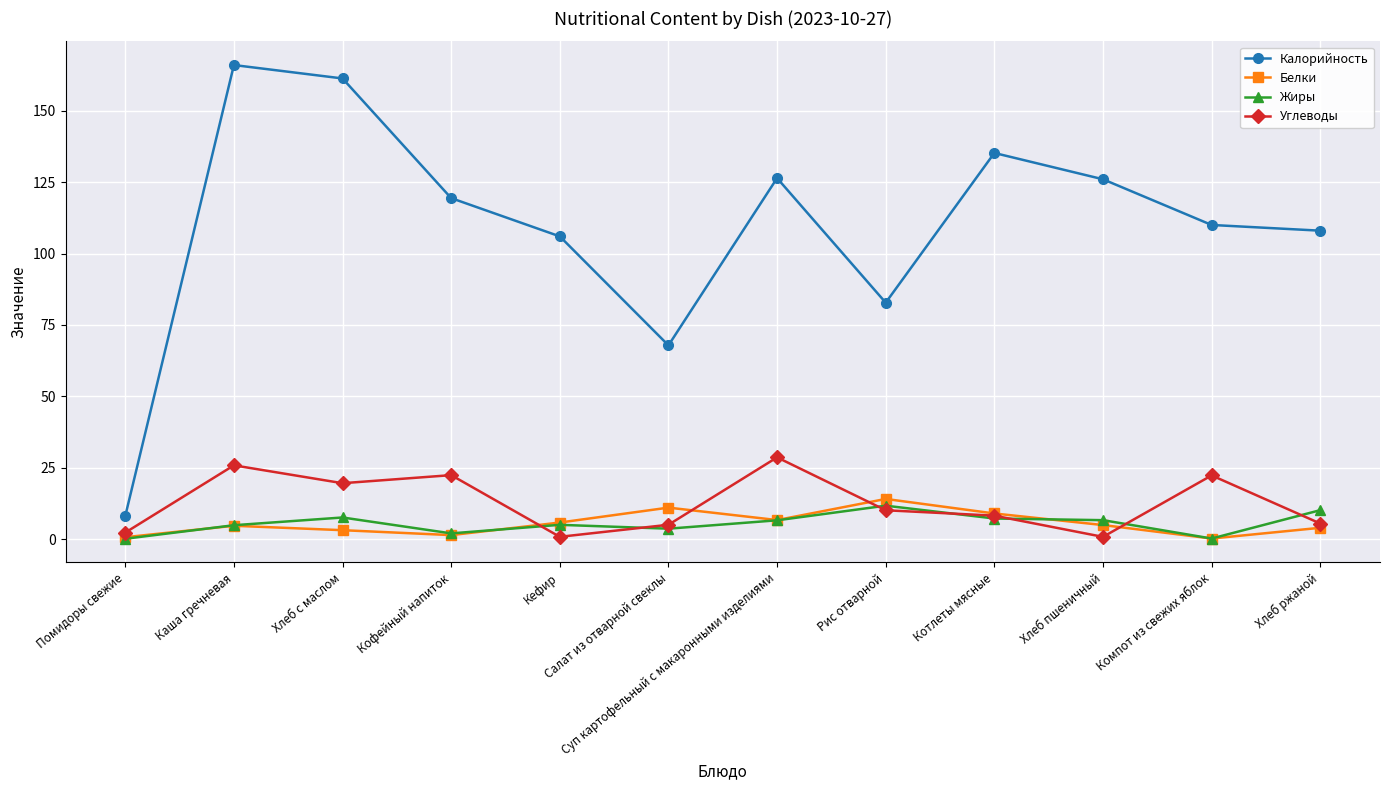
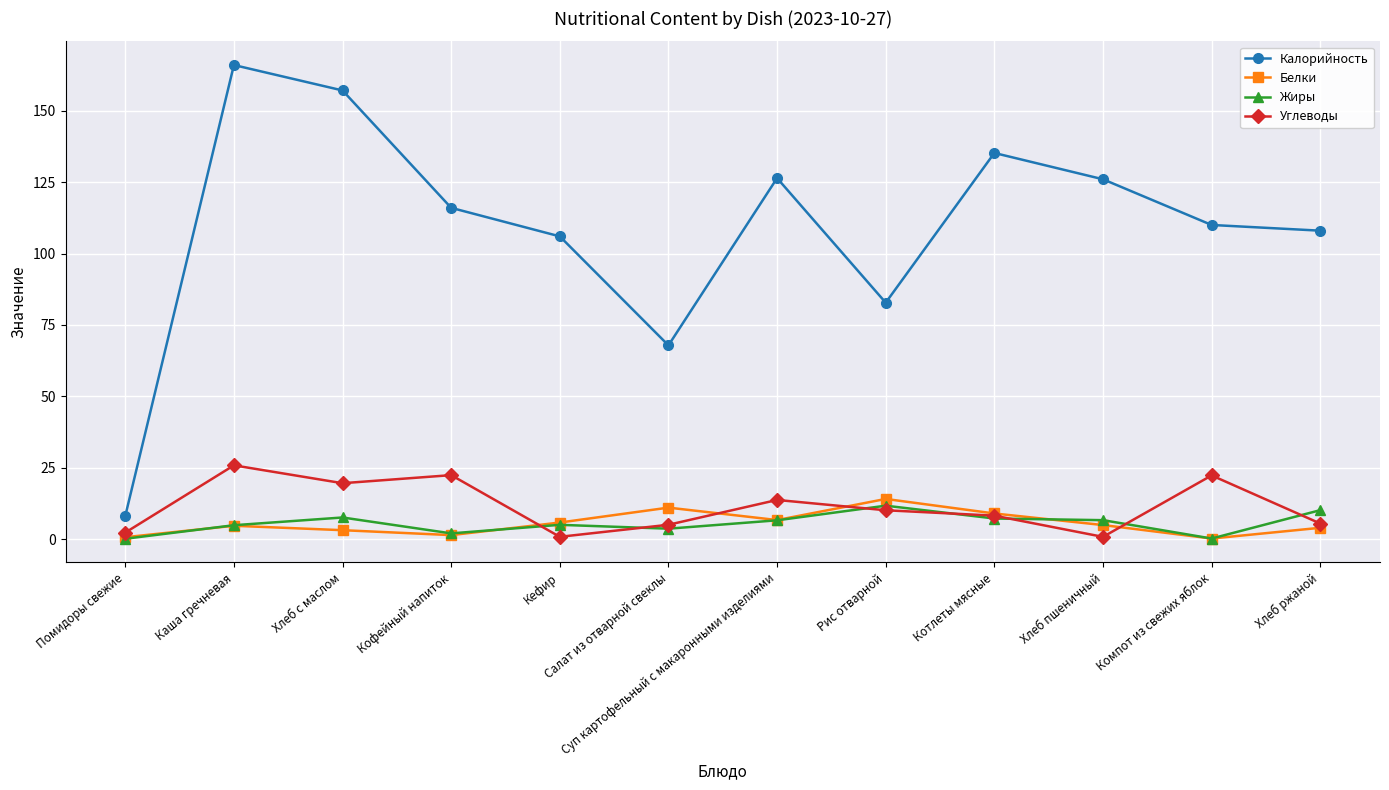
  {
    "Калорийность": {
      "Помидоры свежие": 8,
      "Каша гречневая": 166,
-     "Хлеб с маслом": 161,
-     "Кофейный напиток": 119,
+     "Хлеб с маслом": 157,
+     "Кофейный напиток": 116,
      "Кефир": 106,
      "Салат из отварной свеклы": 68,
      "Суп картофельный с макаронными изделиями": 126,
      "Рис отварной": 83,
      "Котлеты мясные": 135,
      "Хлеб пшеничный": 126,
      "Компот из свежих яблок": 110,
      "Хлеб ржаной": 108
    },
    "Белки": {
      "Хлеб с маслом": 3,
      "Салат из отварной свеклы": 11,
      "Рис отварной": 14,
      "Хлеб пшеничный": 5,
      "Хлеб ржаной": 4
    },
    "Жиры": {
      "Хлеб с маслом": 8,
      "Салат из отварной свеклы": 4,
      "Рис отварной": 12,
      "Котлеты мясные": 7,
      "Хлеб пшеничный": 7,
      "Хлеб ржаной": 10
    },
    "Углеводы": {
      "Помидоры свежие": 2,
      "Каша гречневая": 26,
      "Хлеб с маслом": 20,
      "Кофейный напиток": 22,
      "Кефир": 1,
      "Салат из отварной свеклы": 5,
-     "Суп картофельный с макаронными изделиями": 29,
+     "Суп картофельный с макаронными изделиями": 14,
      "Рис отварной": 10,
      "Хлеб пшеничный": 1,
      "Компот из свежих яблок": 22,
      "Хлеб ржаной": 5
    }
  }
